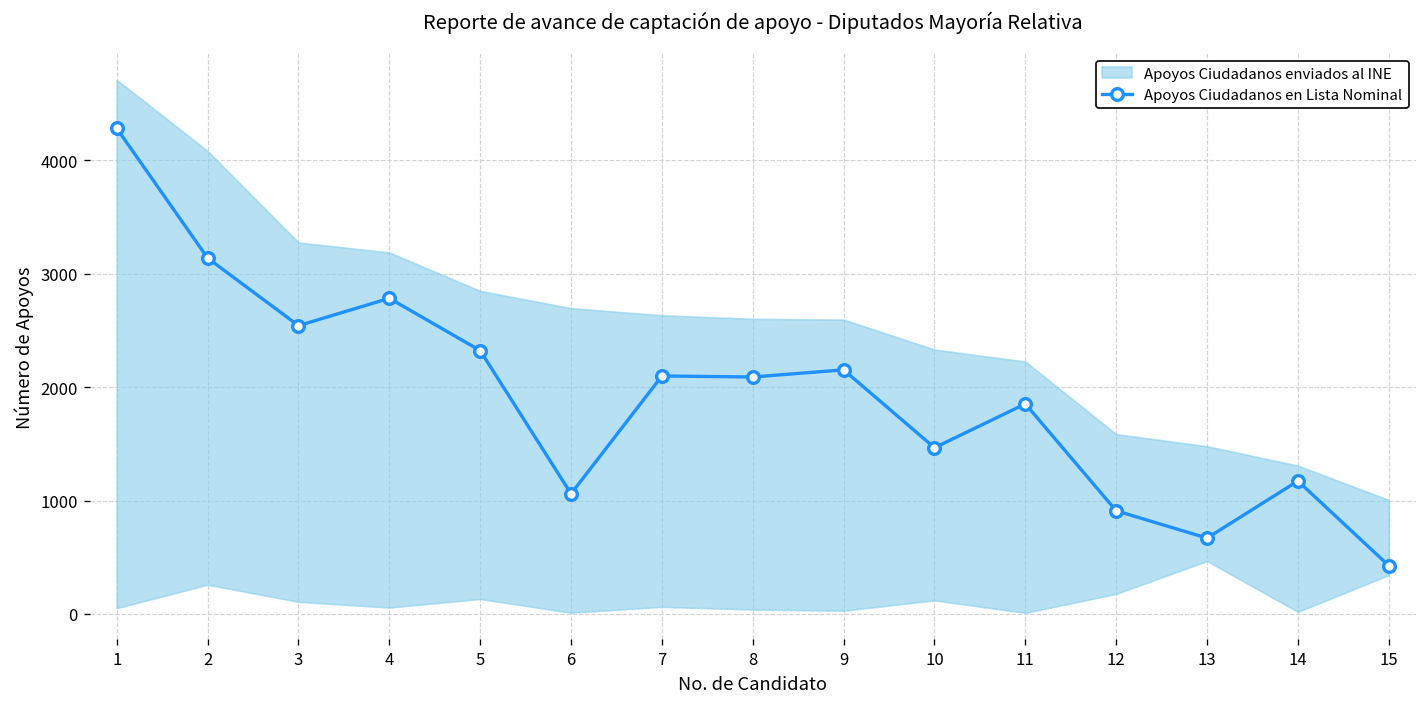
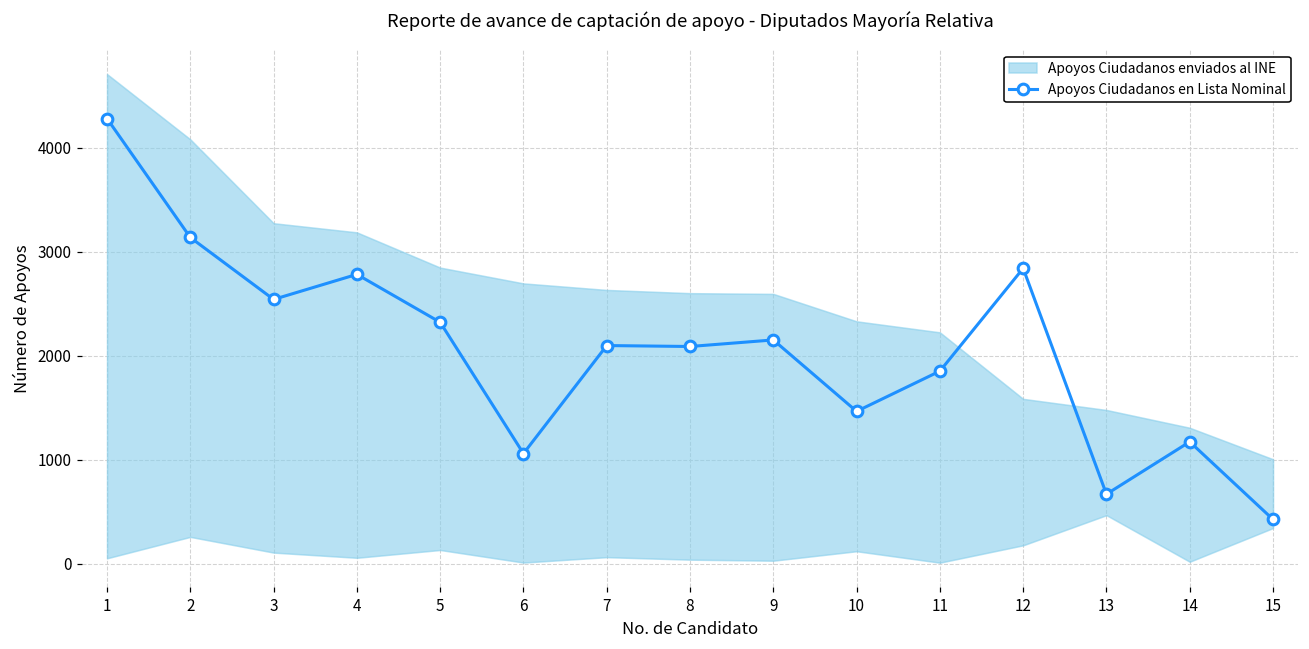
  {
    "Apoyos Ciudadanos en Lista Nominal": {
      "1": 4300,
      "2": 3100,
      "3": 2500,
      "4": 2800,
      "5": 2300,
      "6": 1100,
      "7": 2100,
      "8": 2100,
      "9": 2200,
      "10": 1500,
      "11": 1900,
-     "12": 900,
+     "12": 2800,
      "13": 700,
      "14": 1200,
      "15": 400
    }
  }
